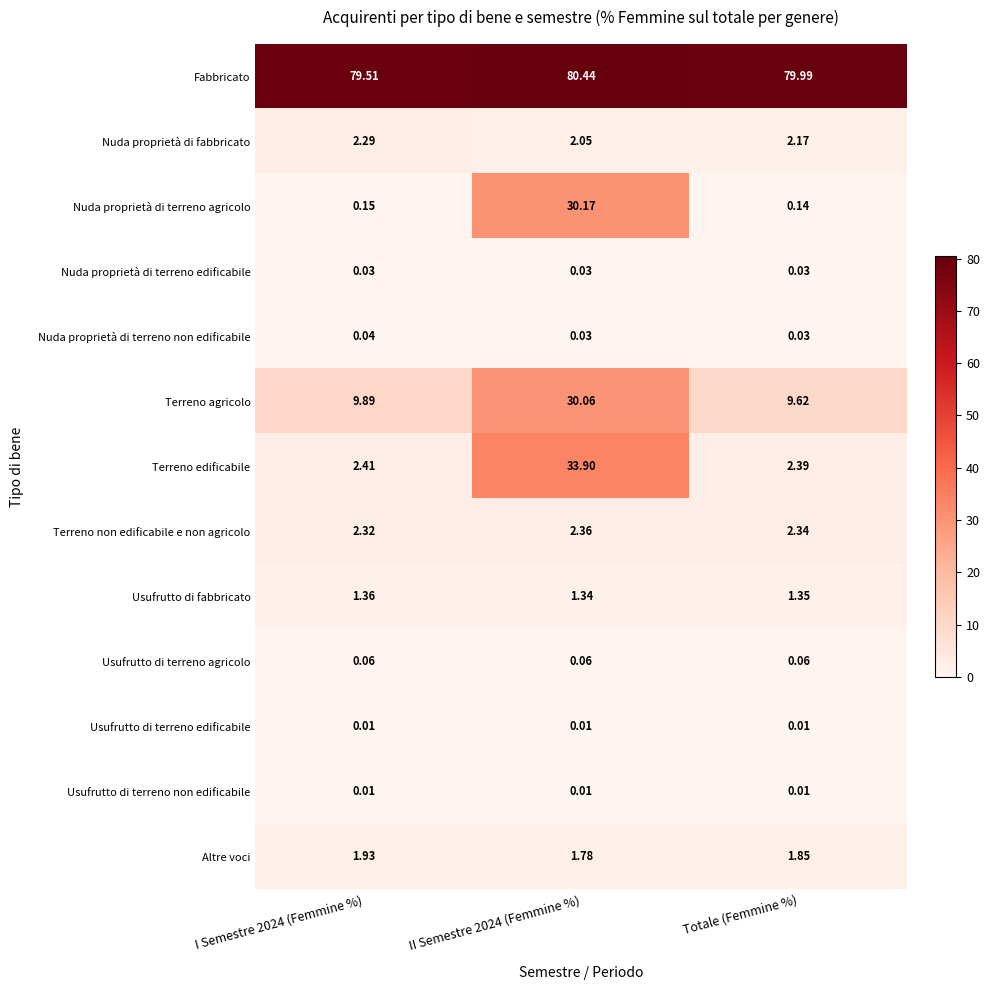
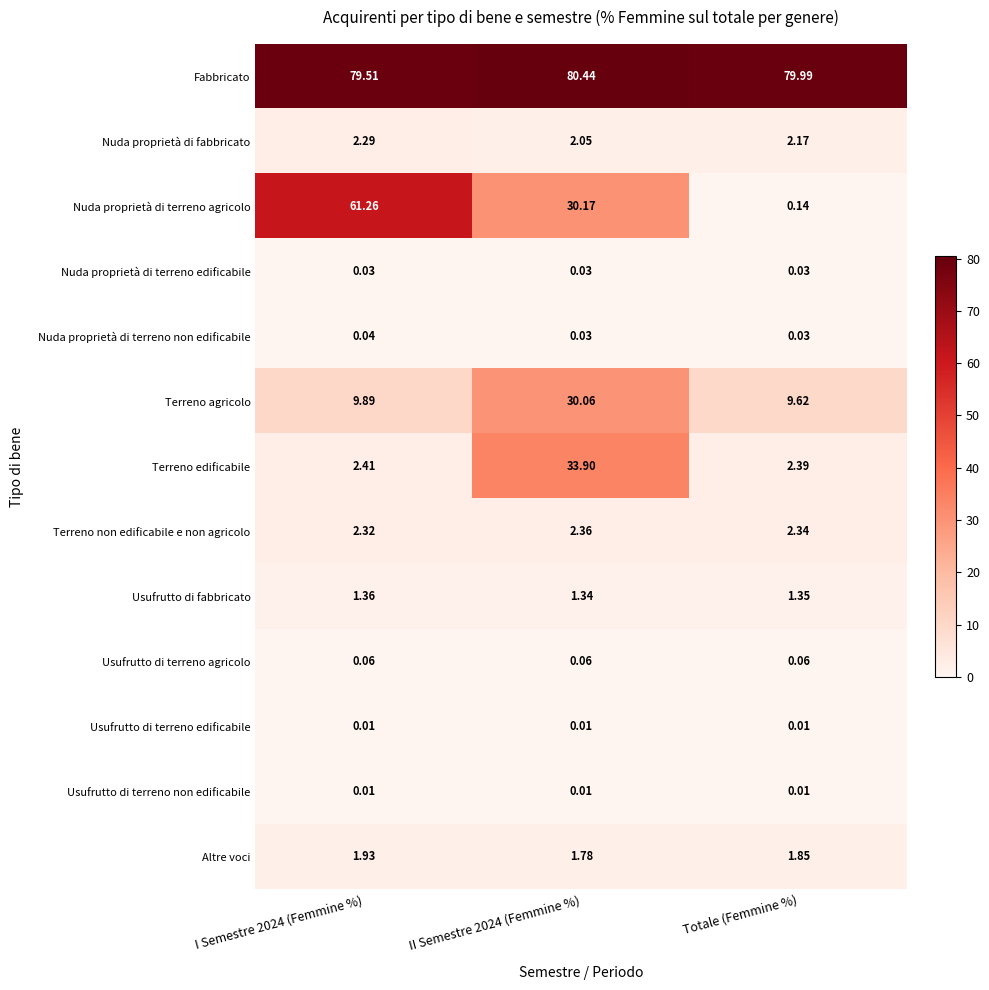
  {
    "Fabbricato": {
      "I Semestre 2024 (Femmine %)": 79.51,
      "II Semestre 2024 (Femmine %)": 80.44,
      "Totale (Femmine %)": 79.99
    },
    "Nuda proprietà di fabbricato": {
      "I Semestre 2024 (Femmine %)": 2.29,
      "II Semestre 2024 (Femmine %)": 2.05,
      "Totale (Femmine %)": 2.17
    },
    "Nuda proprietà di terreno agricolo": {
-     "I Semestre 2024 (Femmine %)": 0.15,
+     "I Semestre 2024 (Femmine %)": 61.26,
      "II Semestre 2024 (Femmine %)": 30.17,
      "Totale (Femmine %)": 0.14
    },
    "Nuda proprietà di terreno edificabile": {
      "I Semestre 2024 (Femmine %)": 0.03,
      "II Semestre 2024 (Femmine %)": 0.03,
      "Totale (Femmine %)": 0.03
    },
    "Nuda proprietà di terreno non edificabile": {
      "I Semestre 2024 (Femmine %)": 0.04,
      "II Semestre 2024 (Femmine %)": 0.03,
      "Totale (Femmine %)": 0.03
    },
    "Terreno agricolo": {
      "I Semestre 2024 (Femmine %)": 9.89,
      "II Semestre 2024 (Femmine %)": 30.06,
      "Totale (Femmine %)": 9.62
    },
    "Terreno edificabile": {
      "I Semestre 2024 (Femmine %)": 2.41,
      "II Semestre 2024 (Femmine %)": 33.90,
      "Totale (Femmine %)": 2.39
    },
    "Terreno non edificabile e non agricolo": {
      "I Semestre 2024 (Femmine %)": 2.32,
      "II Semestre 2024 (Femmine %)": 2.36,
      "Totale (Femmine %)": 2.34
    },
    "Usufrutto di fabbricato": {
      "I Semestre 2024 (Femmine %)": 1.36,
      "II Semestre 2024 (Femmine %)": 1.34,
      "Totale (Femmine %)": 1.35
    },
    "Usufrutto di terreno agricolo": {
      "I Semestre 2024 (Femmine %)": 0.06,
      "II Semestre 2024 (Femmine %)": 0.06,
      "Totale (Femmine %)": 0.06
    },
    "Usufrutto di terreno edificabile": {
      "I Semestre 2024 (Femmine %)": 0.01,
      "II Semestre 2024 (Femmine %)": 0.01,
      "Totale (Femmine %)": 0.01
    },
    "Usufrutto di terreno non edificabile": {
      "I Semestre 2024 (Femmine %)": 0.01,
      "II Semestre 2024 (Femmine %)": 0.01,
      "Totale (Femmine %)": 0.01
    },
    "Altre voci": {
      "I Semestre 2024 (Femmine %)": 1.93,
      "II Semestre 2024 (Femmine %)": 1.78,
      "Totale (Femmine %)": 1.85
    }
  }
